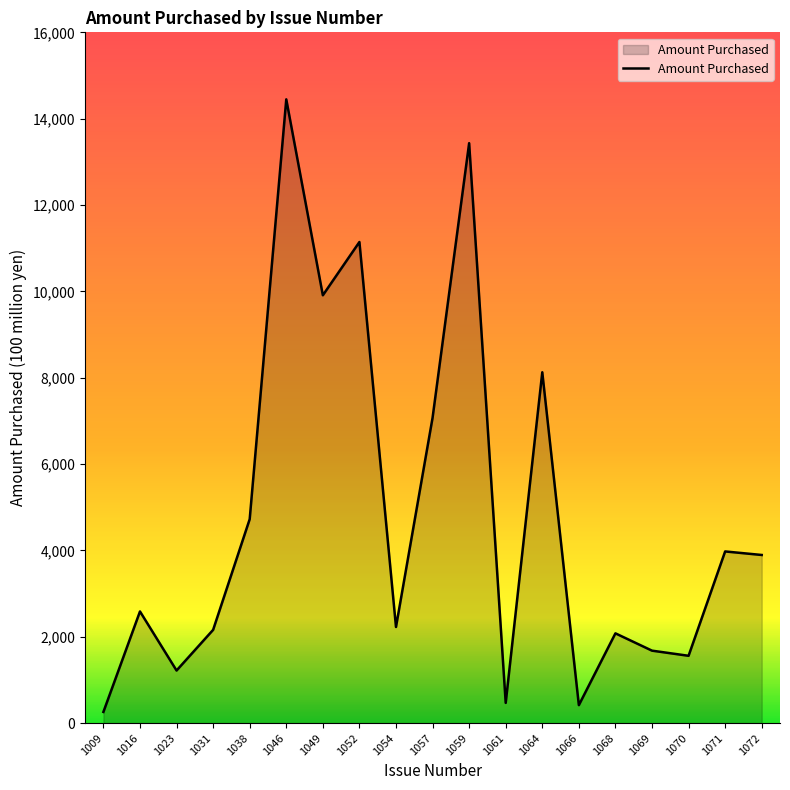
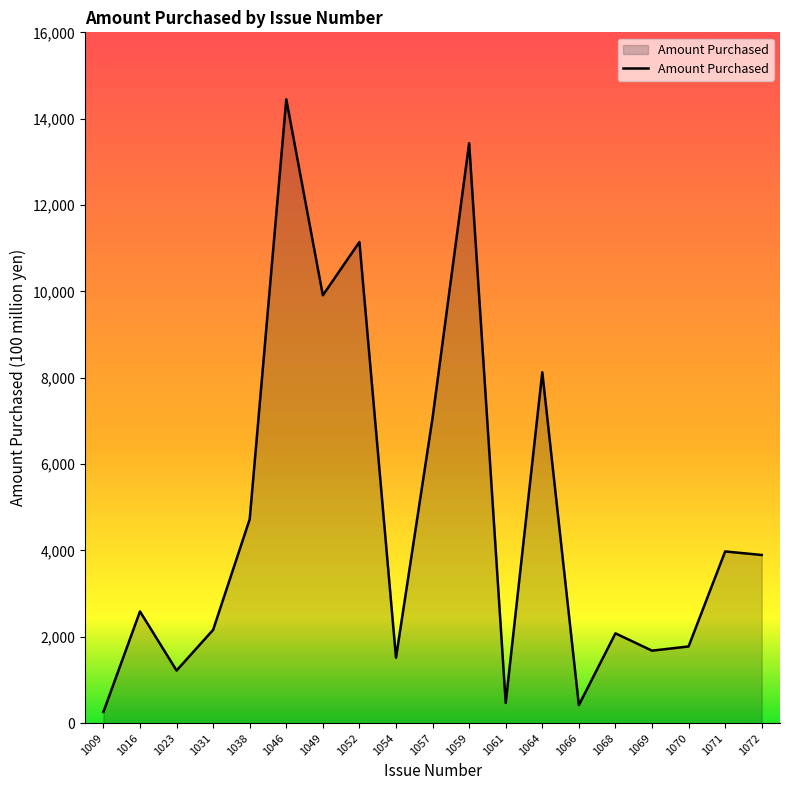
  {
    "1009": "300",
    "1016": "2,600",
    "1023": "1,200",
    "1031": "2,200",
    "1038": "4,700",
    "1046": "14,400",
    "1049": "9,900",
    "1052": "11,100",
-   "1054": "2,200",
+   "1054": "1,500",
    "1057": "7,100",
    "1059": "13,400",
    "1061": "500",
    "1064": "8,100",
    "1066": "400",
    "1068": "2,100",
    "1069": "1,700",
-   "1070": "1,600",
+   "1070": "1,800",
    "1071": "4,000",
    "1072": "3,900"
  }
